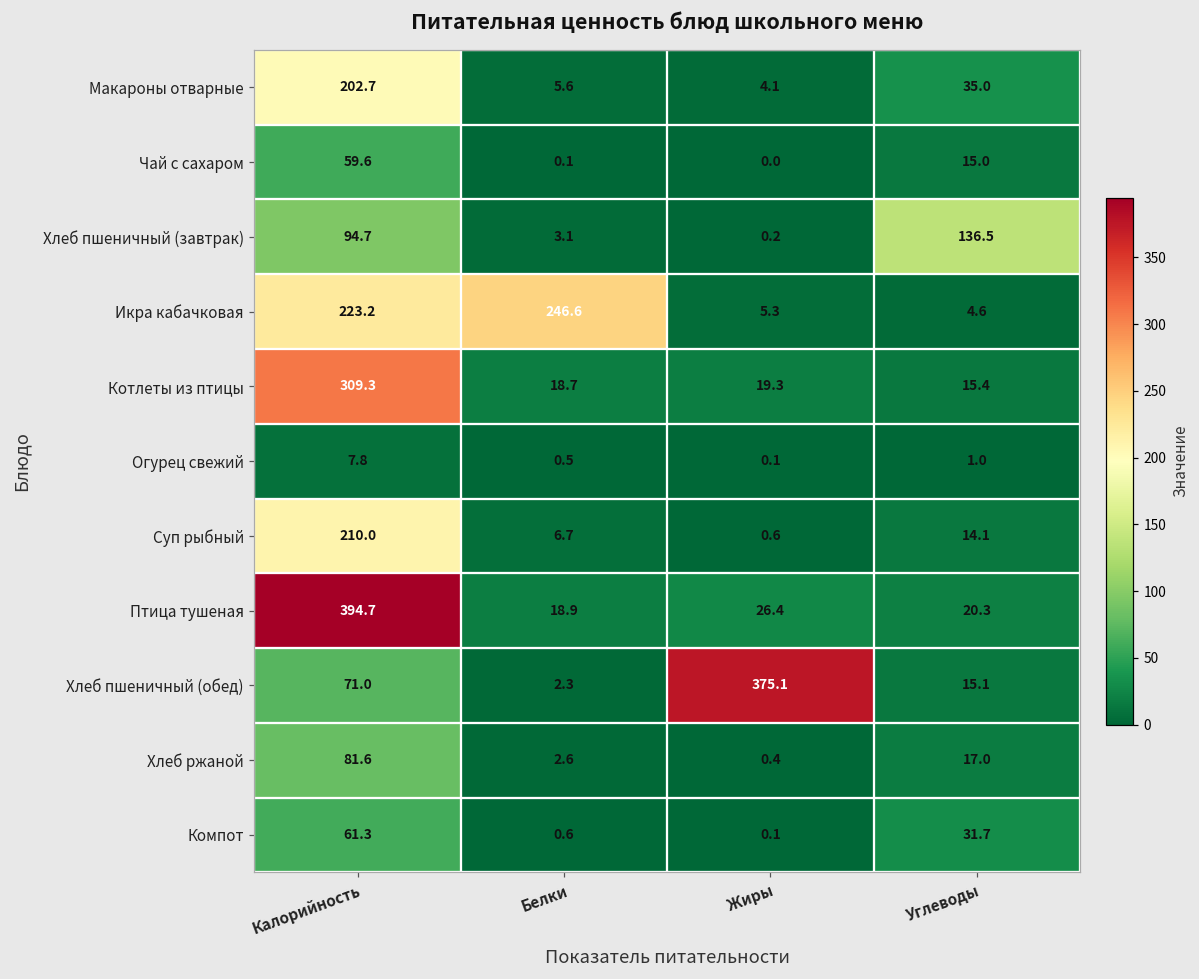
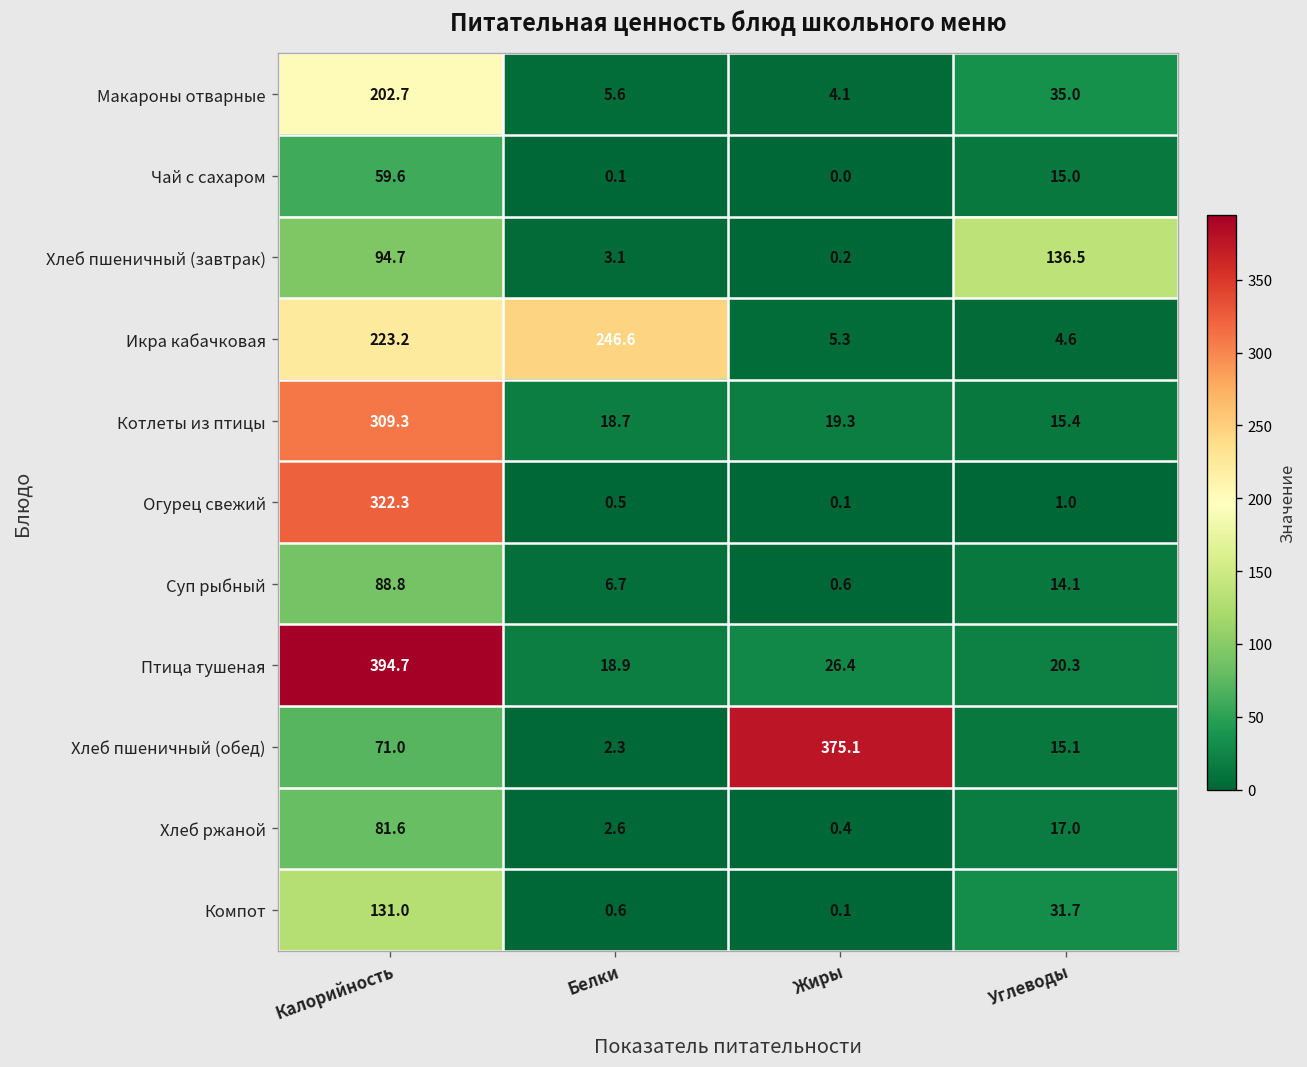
  {
    "Макароны отварные": {
      "Калорийность": 202.7,
      "Белки": 5.6,
      "Жиры": 4.1,
      "Углеводы": 35.0
    },
    "Чай с сахаром": {
      "Калорийность": 59.6,
      "Белки": 0.1,
      "Жиры": 0.0,
      "Углеводы": 15.0
    },
    "Хлеб пшеничный (завтрак)": {
      "Калорийность": 94.7,
      "Белки": 3.1,
      "Жиры": 0.2,
      "Углеводы": 136.5
    },
    "Икра кабачковая": {
      "Калорийность": 223.2,
      "Белки": 246.6,
      "Жиры": 5.3,
      "Углеводы": 4.6
    },
    "Котлеты из птицы": {
      "Калорийность": 309.3,
      "Белки": 18.7,
      "Жиры": 19.3,
      "Углеводы": 15.4
    },
    "Огурец свежий": {
-     "Калорийность": 7.8,
+     "Калорийность": 322.3,
      "Белки": 0.5,
      "Жиры": 0.1,
      "Углеводы": 1.0
    },
    "Суп рыбный": {
-     "Калорийность": 210.0,
+     "Калорийность": 88.8,
      "Белки": 6.7,
      "Жиры": 0.6,
      "Углеводы": 14.1
    },
    "Птица тушеная": {
      "Калорийность": 394.7,
      "Белки": 18.9,
      "Жиры": 26.4,
      "Углеводы": 20.3
    },
    "Хлеб пшеничный (обед)": {
      "Калорийность": 71.0,
      "Белки": 2.3,
      "Жиры": 375.1,
      "Углеводы": 15.1
    },
    "Хлеб ржаной": {
      "Калорийность": 81.6,
      "Белки": 2.6,
      "Жиры": 0.4,
      "Углеводы": 17.0
    },
    "Компот": {
-     "Калорийность": 61.3,
+     "Калорийность": 131.0,
      "Белки": 0.6,
      "Жиры": 0.1,
      "Углеводы": 31.7
    }
  }
